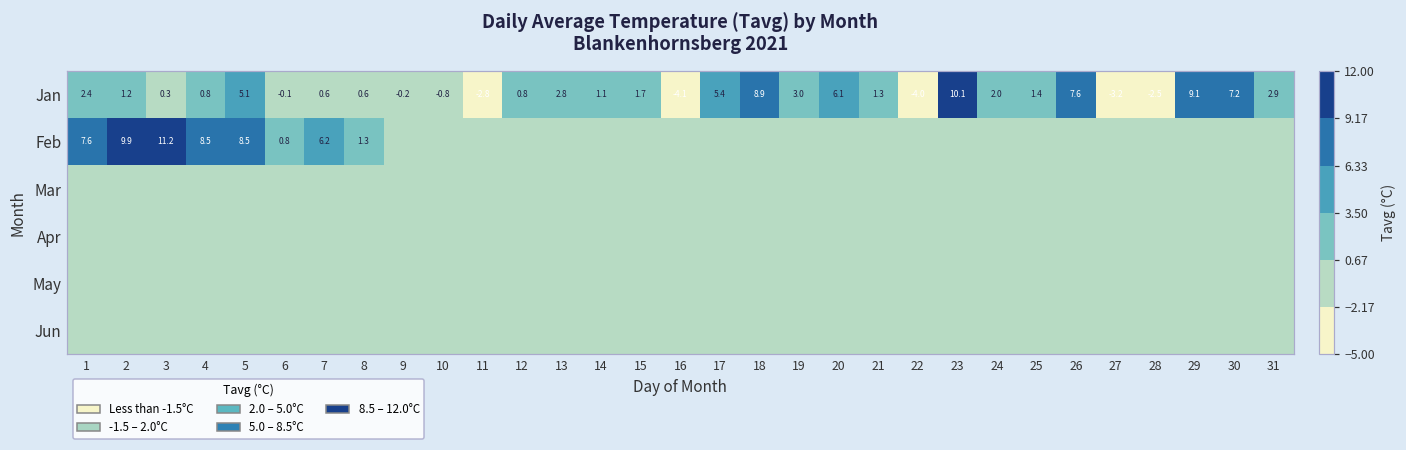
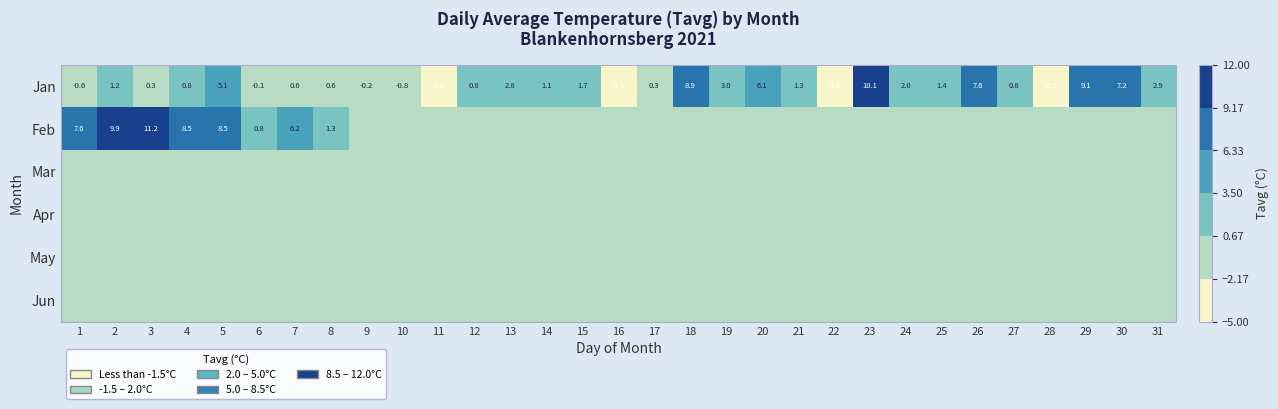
  {
    "Jan": {
-     "1": 2.4,
+     "1": -0.6,
      "2": 1.2,
      "3": 0.3,
      "4": 0.8,
      "5": 5.1,
      "6": -0.1,
      "7": 0.6,
      "8": 0.6,
      "9": -0.2,
      "10": -0.8,
      "11": -2.8,
      "12": 0.8,
      "13": 2.8,
      "14": 1.1,
      "15": 1.7,
      "16": -4.1,
-     "17": 5.4,
+     "17": 0.3,
      "18": 8.9,
      "19": 3.0,
      "20": 6.1,
      "21": 1.3,
      "22": -4.0,
      "23": 10.1,
      "24": 2.0,
      "25": 1.4,
      "26": 7.6,
-     "27": -3.2,
+     "27": 0.8,
      "28": -2.5,
      "29": 9.1,
      "30": 7.2,
      "31": 2.9
    },
    "Feb": {
      "1": 7.6,
      "2": 9.9,
      "3": 11.2,
      "4": 8.5,
      "5": 8.5,
      "6": 0.8,
      "7": 6.2,
      "8": 1.3
    }
  }
